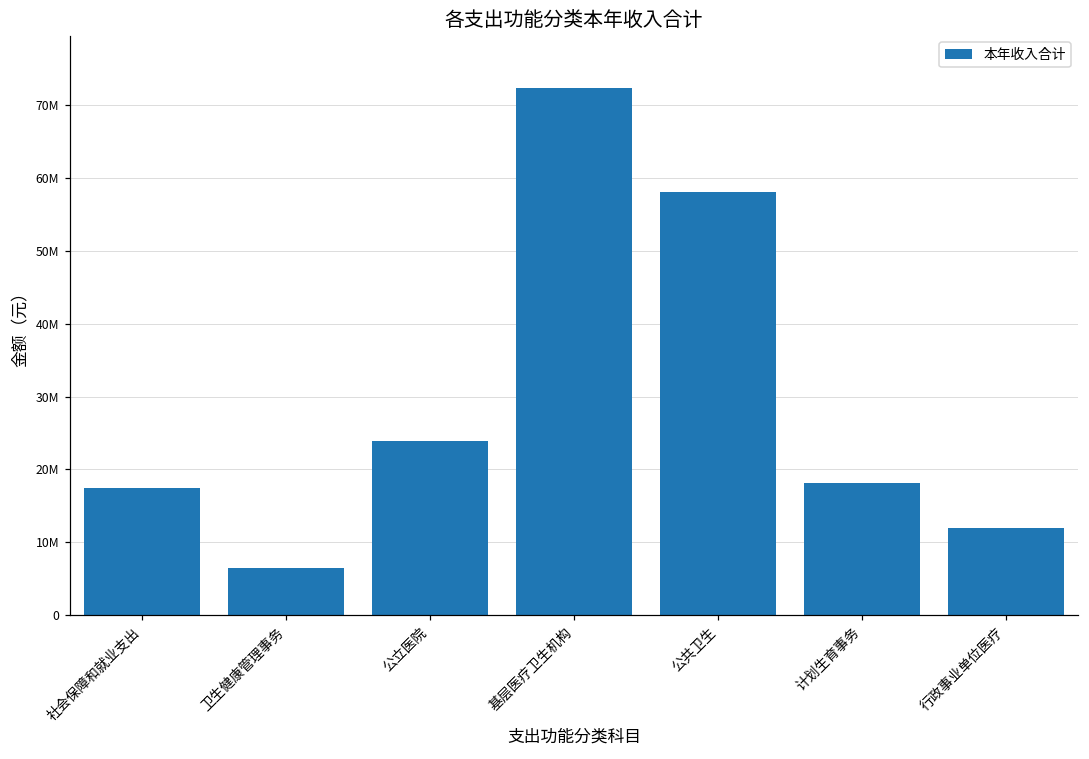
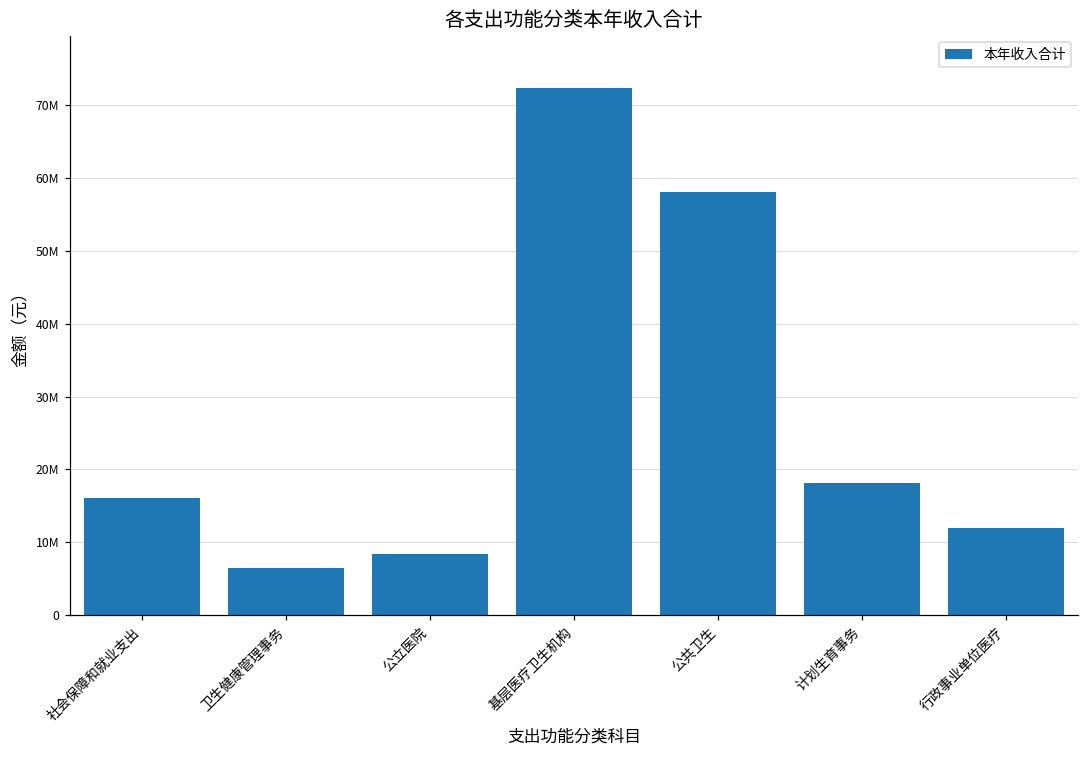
  {
-   "社会保障和就业支出": 17000000,
+   "社会保障和就业支出": 16000000,
    "卫生健康管理事务": 7000000,
-   "公立医院": 24000000,
+   "公立医院": 8000000,
    "基层医疗卫生机构": 72000000,
    "公共卫生": 58000000,
    "计划生育事务": 18000000,
    "行政事业单位医疗": 12000000
  }
